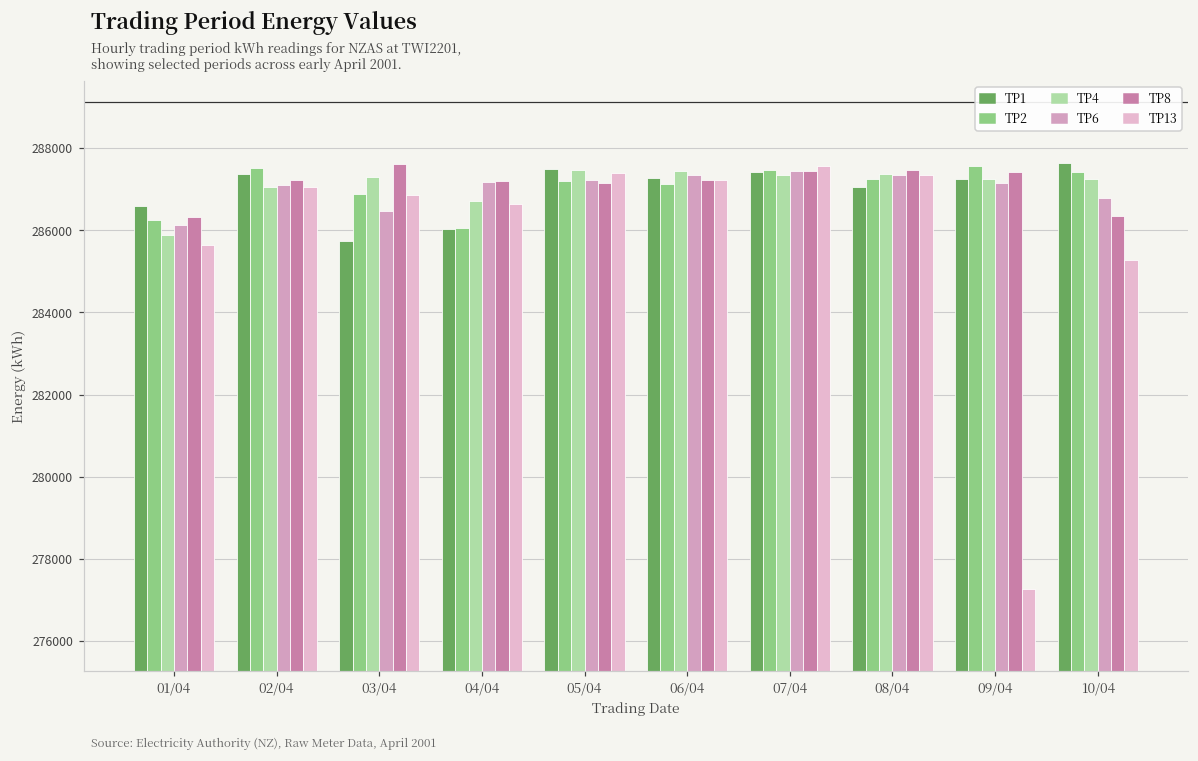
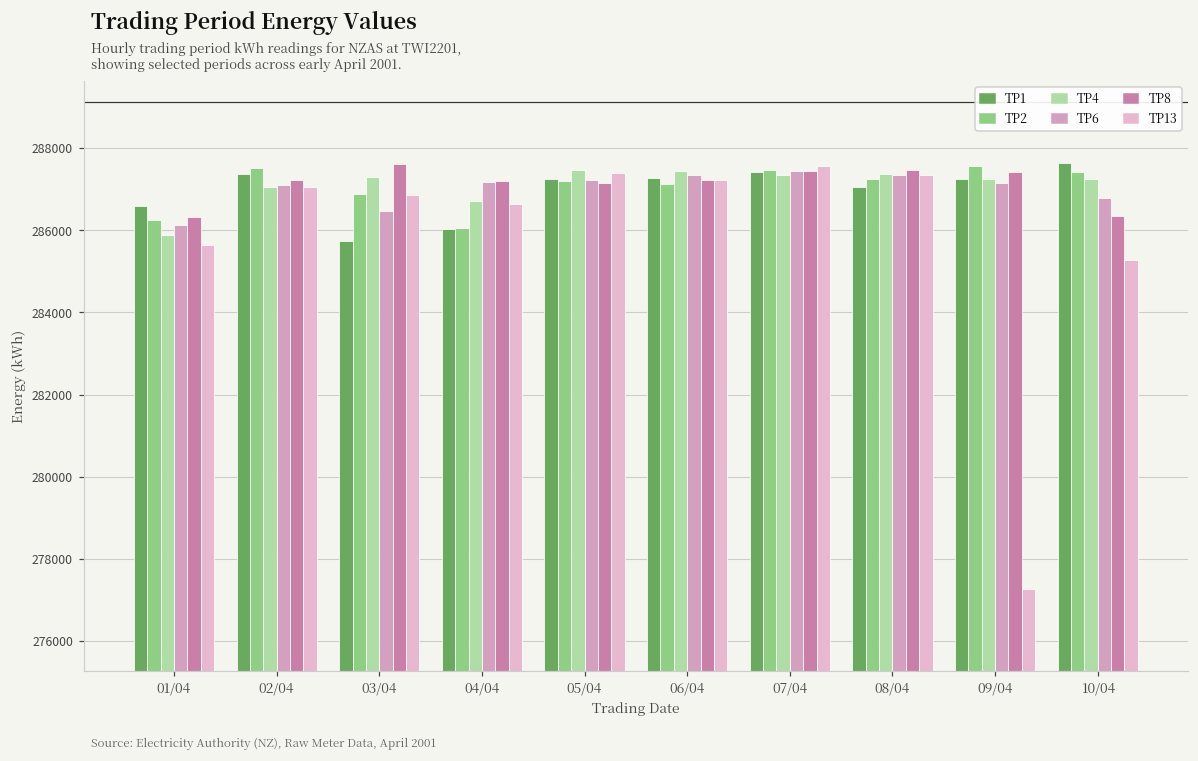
  {
    "TP1": {
      "01/04": 286600,
      "02/04": 287400,
      "03/04": 285700,
      "04/04": 286000,
-     "05/04": 287500,
+     "05/04": 287300,
      "06/04": 287300,
      "07/04": 287400,
      "08/04": 287100,
      "09/04": 287200,
      "10/04": 287600
    }
  }
